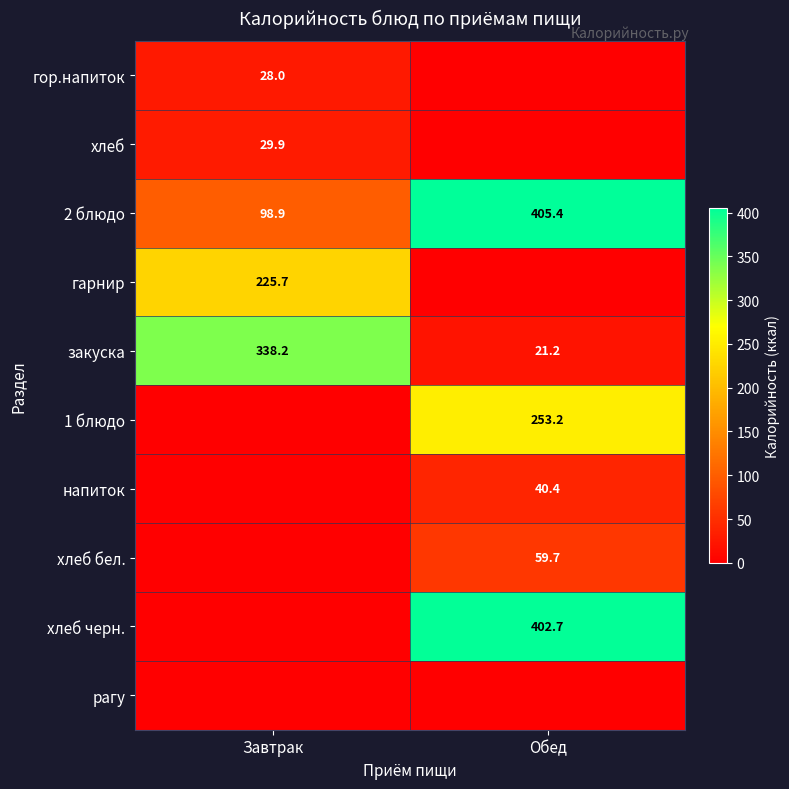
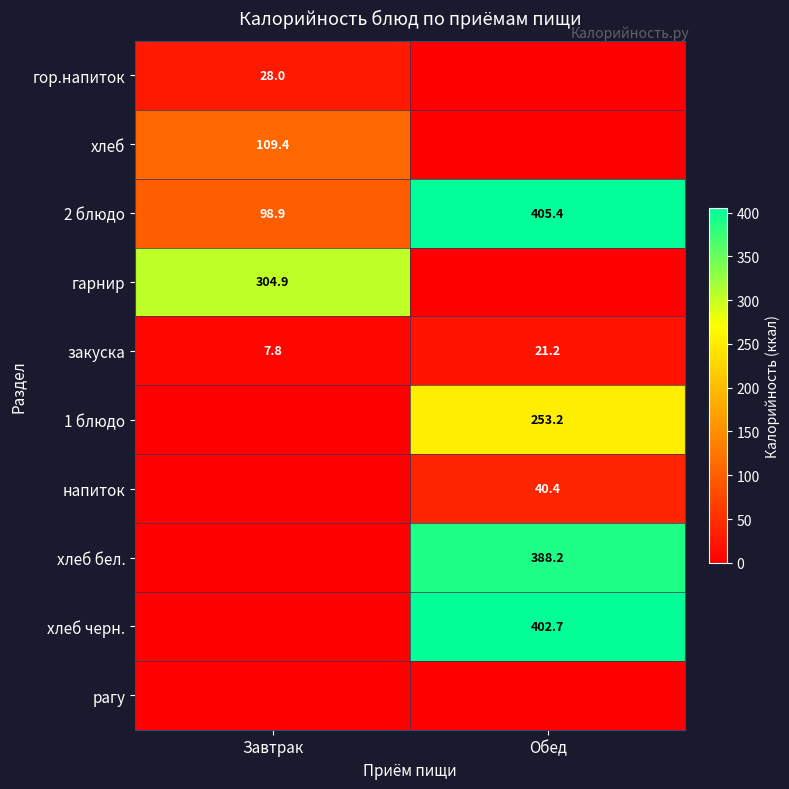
  {
    "гор.напиток": {
      "Завтрак": 28.0
    },
    "хлеб": {
-     "Завтрак": 29.9
+     "Завтрак": 109.4
    },
    "2 блюдо": {
      "Завтрак": 98.9,
      "Обед": 405.4
    },
    "гарнир": {
-     "Завтрак": 225.7
+     "Завтрак": 304.9
    },
    "закуска": {
-     "Завтрак": 338.2,
+     "Завтрак": 7.8,
      "Обед": 21.2
    },
    "1 блюдо": {
      "Обед": 253.2
    },
    "напиток": {
      "Обед": 40.4
    },
    "хлеб бел.": {
-     "Обед": 59.7
+     "Обед": 388.2
    },
    "хлеб черн.": {
      "Обед": 402.7
    }
  }
